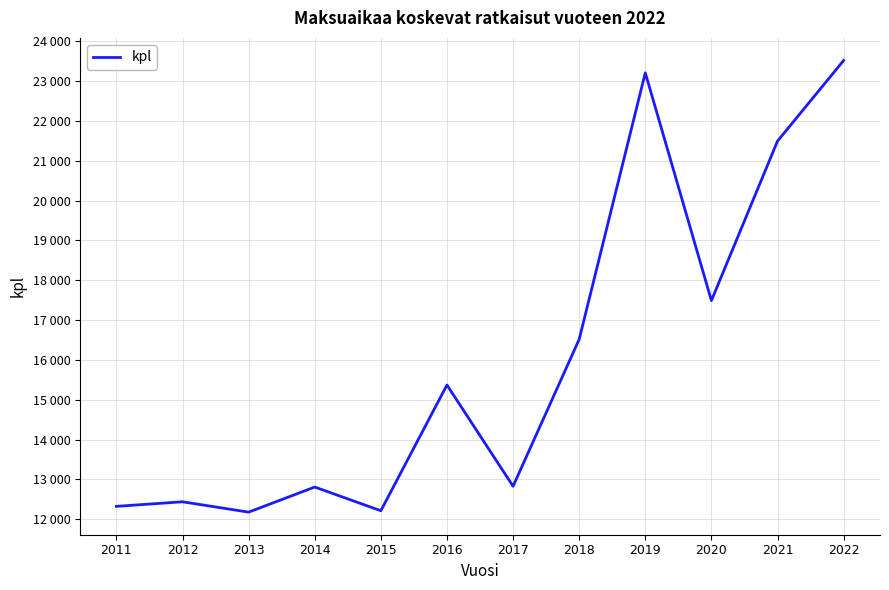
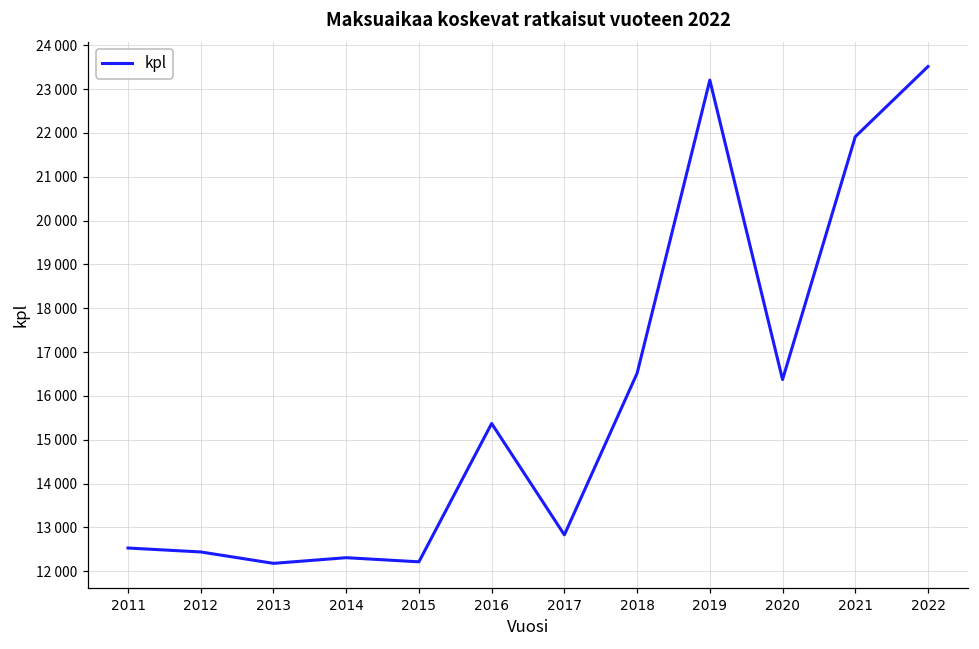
  {
-   "2011": 12300,
+   "2011": 12500,
    "2012": 12400,
    "2013": 12200,
-   "2014": 12800,
+   "2014": 12300,
    "2015": 12200,
    "2016": 15400,
    "2017": 12800,
    "2018": 16500,
    "2019": 23200,
-   "2020": 17500,
-   "2021": 21500,
+   "2020": 16400,
+   "2021": 21900,
    "2022": 23500
  }
